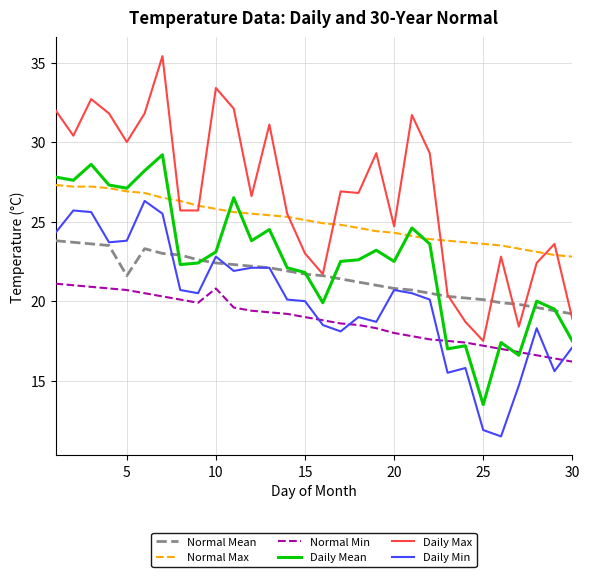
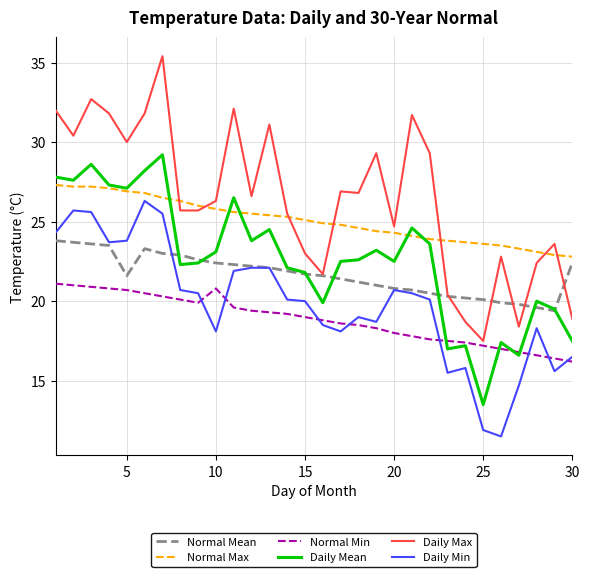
  {
    "Normal Mean": {
      "5": 21.6,
      "10": 22.4,
      "25": 20.1,
-     "30": 19.2
+     "30": 22.4
    },
    "Normal Max": {
      "5": 26.9,
      "10": 25.8,
      "15": 25.1,
      "20": 24.3,
      "25": 23.6,
      "30": 22.8
    },
    "Normal Min": {
      "5": 20.7,
      "10": 20.8,
      "15": 19.0,
      "20": 18.0,
      "25": 17.2,
      "30": 16.2
    },
    "Daily Mean": {
      "5": 27.1,
      "10": 23.1,
      "20": 22.5,
      "25": 13.5,
      "30": 17.5
    },
    "Daily Max": {
      "5": 30.0,
-     "10": 33.4,
+     "10": 26.3,
      "15": 23.0,
      "20": 24.7,
      "25": 17.5,
      "30": 18.9
    },
    "Daily Min": {
      "5": 23.8,
-     "10": 22.8,
+     "10": 18.1,
      "15": 20.0,
      "25": 11.9,
-     "30": 17.1
+     "30": 16.5
    }
  }
